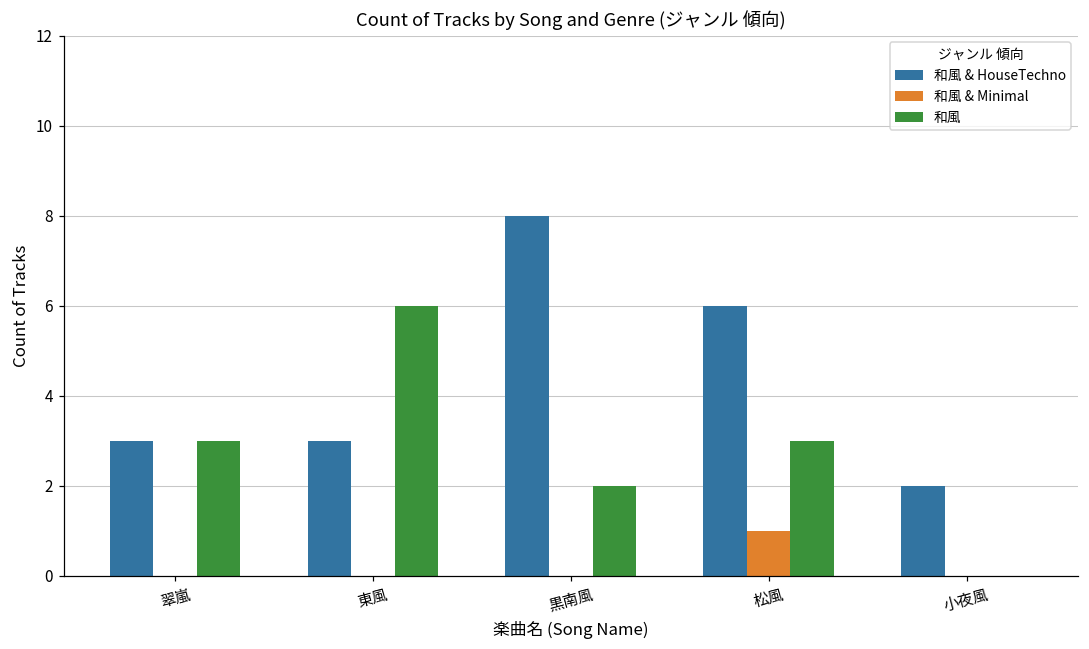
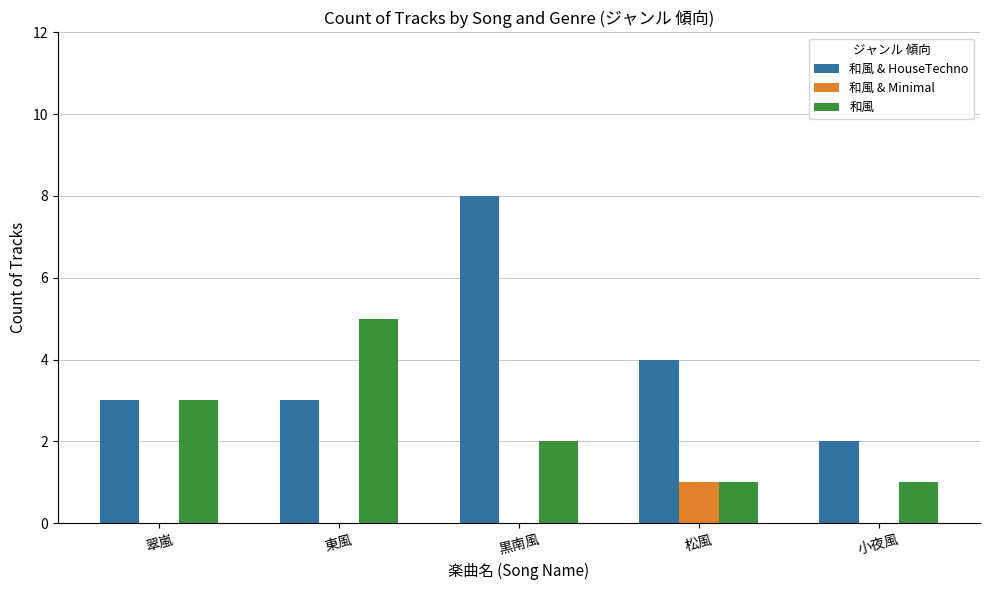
  {
    "和風 & HouseTechno": {
      "翠嵐": 3,
      "東風": 3,
      "黒南風": 8,
-     "松風": 6,
+     "松風": 4,
      "小夜風": 2
    },
    "和風 & Minimal": {
      "翠嵐": 0,
      "東風": 0,
      "黒南風": 0,
      "松風": 1,
      "小夜風": 0
    },
    "和風": {
      "翠嵐": 3,
-     "東風": 6,
+     "東風": 5,
      "黒南風": 2,
-     "松風": 3,
-     "小夜風": 0
+     "松風": 1,
+     "小夜風": 1
    }
  }
